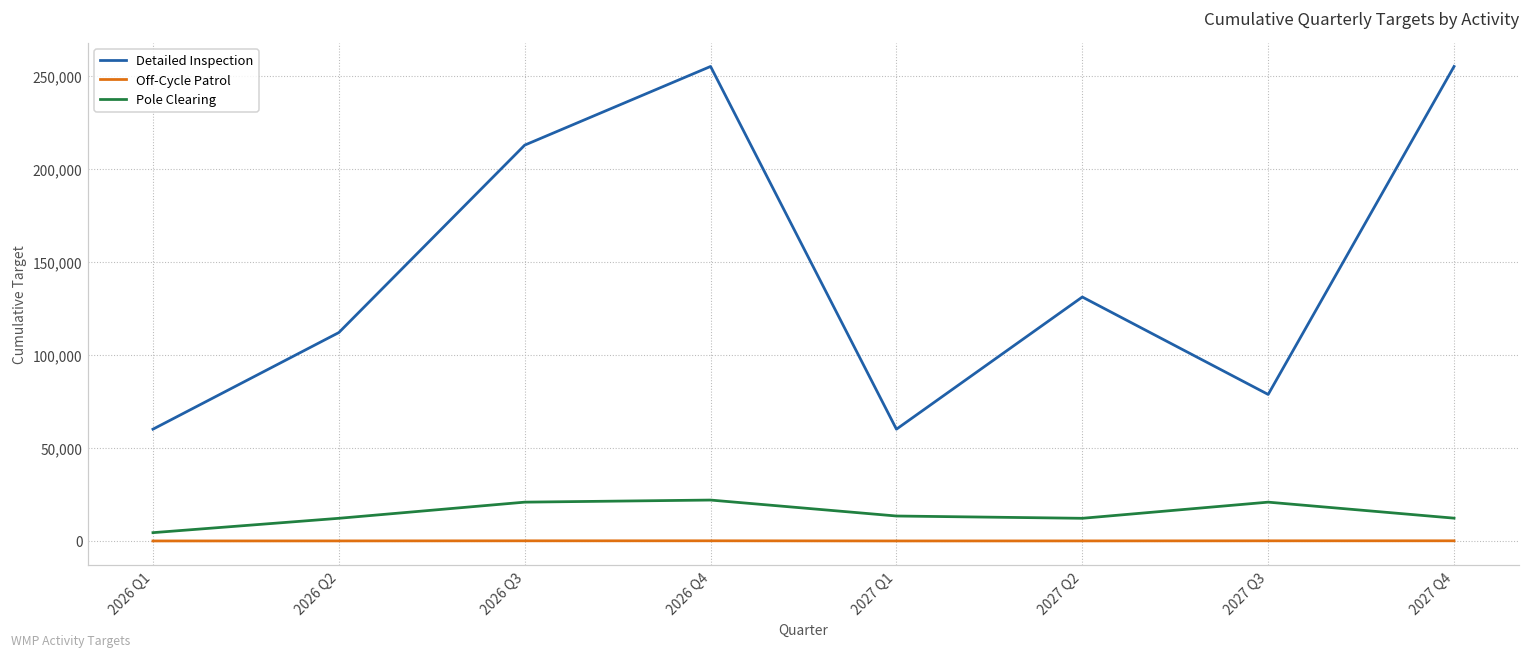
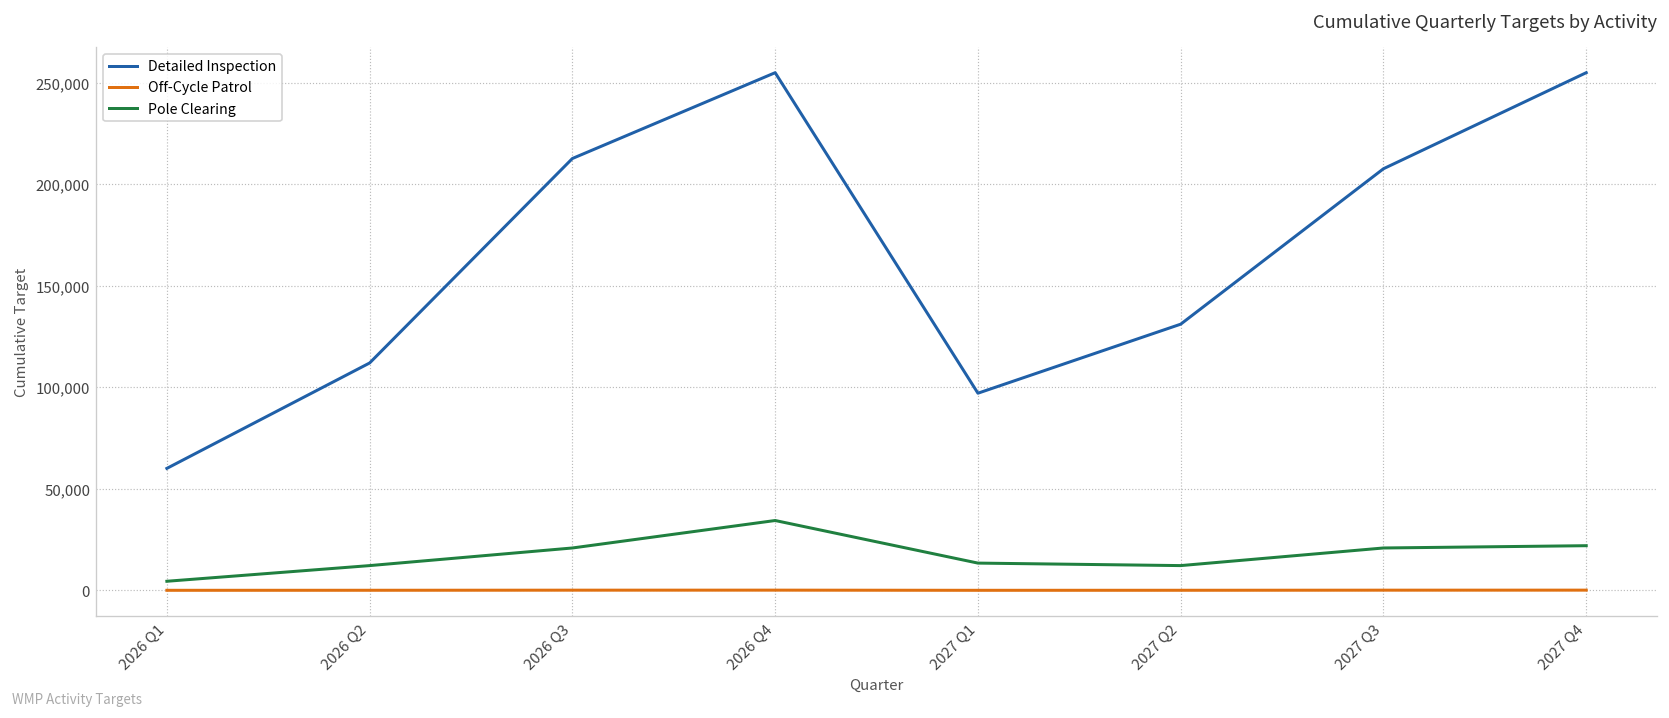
  {
    "Detailed Inspection": {
      "2026 Q1": "60,000",
      "2026 Q2": "112,000",
      "2026 Q3": "213,000",
      "2026 Q4": "255,000",
-     "2027 Q1": "60,000",
+     "2027 Q1": "97,000",
      "2027 Q2": "131,000",
-     "2027 Q3": "79,000",
+     "2027 Q3": "208,000",
      "2027 Q4": "255,000"
    },
    "Off-Cycle Patrol": {
      "2026 Q1": "0",
      "2026 Q2": "0",
      "2026 Q3": "0",
      "2026 Q4": "0",
      "2027 Q1": "0",
      "2027 Q2": "0",
      "2027 Q3": "0",
      "2027 Q4": "0"
    },
    "Pole Clearing": {
      "2026 Q1": "4,000",
      "2026 Q2": "12,000",
      "2026 Q3": "21,000",
-     "2026 Q4": "22,000",
+     "2026 Q4": "34,000",
      "2027 Q1": "13,000",
      "2027 Q2": "12,000",
      "2027 Q3": "21,000",
-     "2027 Q4": "12,000"
+     "2027 Q4": "22,000"
    }
  }
